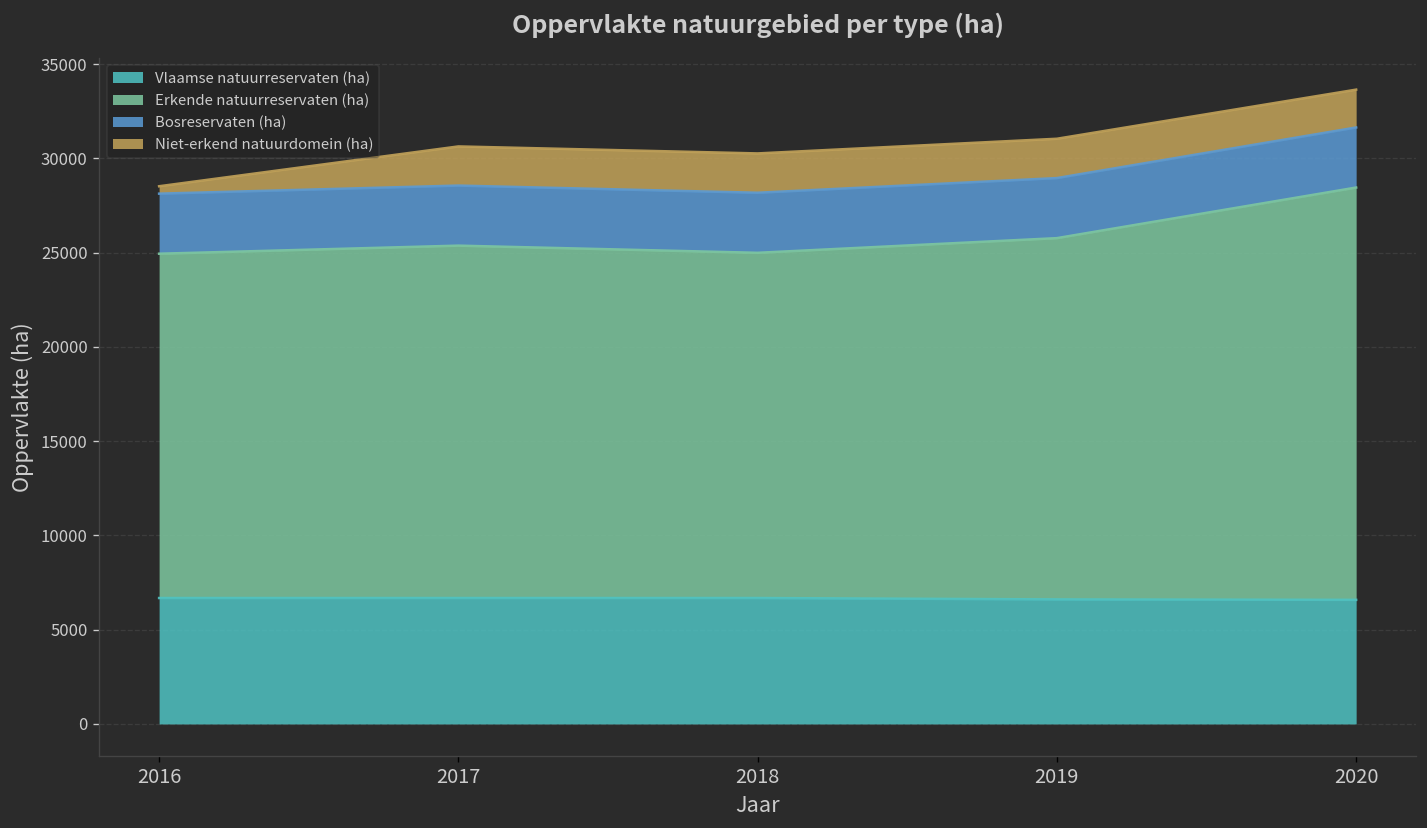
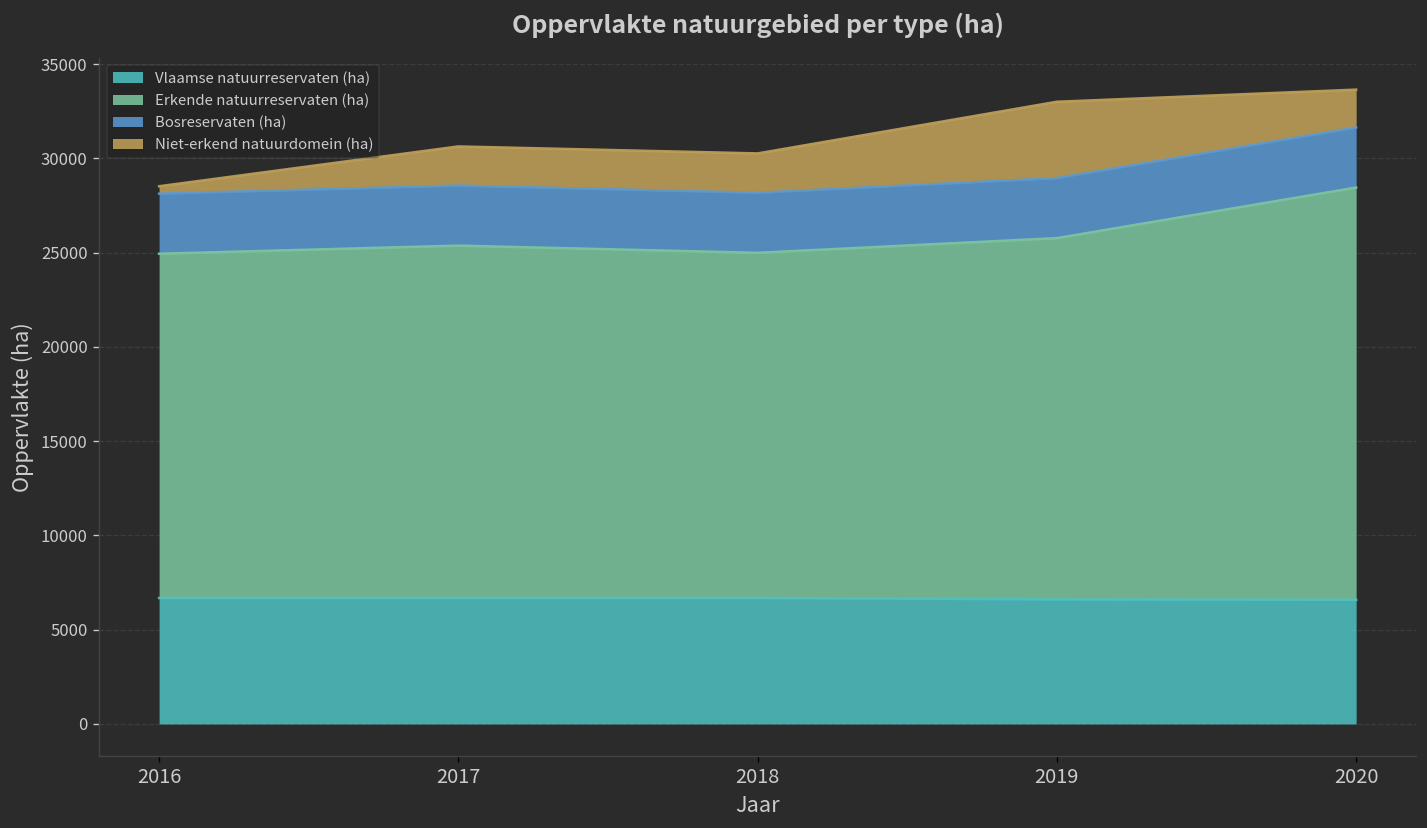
  {
    "Niet-erkend natuurdomein (ha)": {
      "2016": 400,
      "2017": 2100,
      "2018": 2100,
-     "2019": 2100,
+     "2019": 4000,
      "2020": 2000
    }
  }
